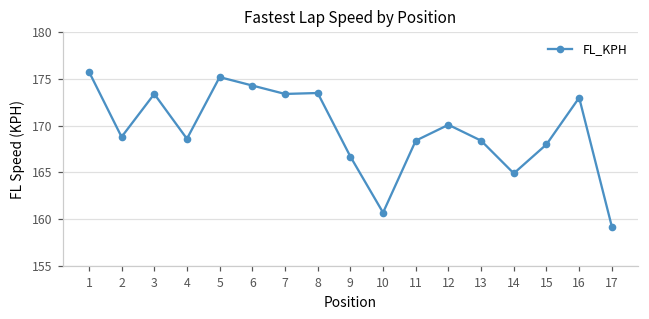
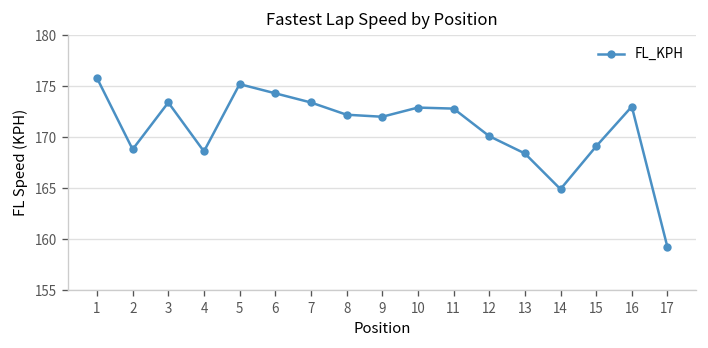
  {
    "1": 176,
    "2": 169,
    "3": 173,
    "4": 169,
    "5": 175,
    "6": 174,
    "7": 173,
-   "8": 174,
-   "9": 167,
-   "10": 161,
-   "11": 168,
+   "8": 172,
+   "9": 172,
+   "10": 173,
+   "11": 173,
    "12": 170,
    "13": 168,
    "14": 165,
-   "15": 168,
+   "15": 169,
    "16": 173,
    "17": 159
  }
